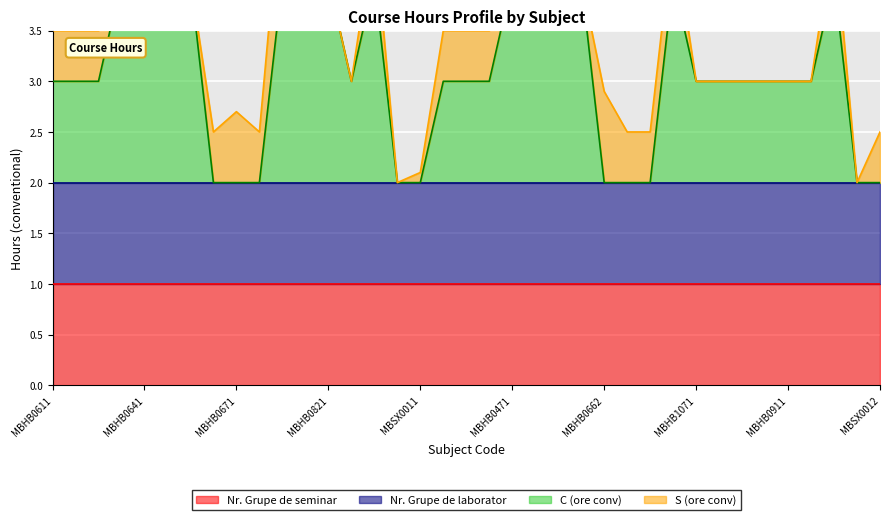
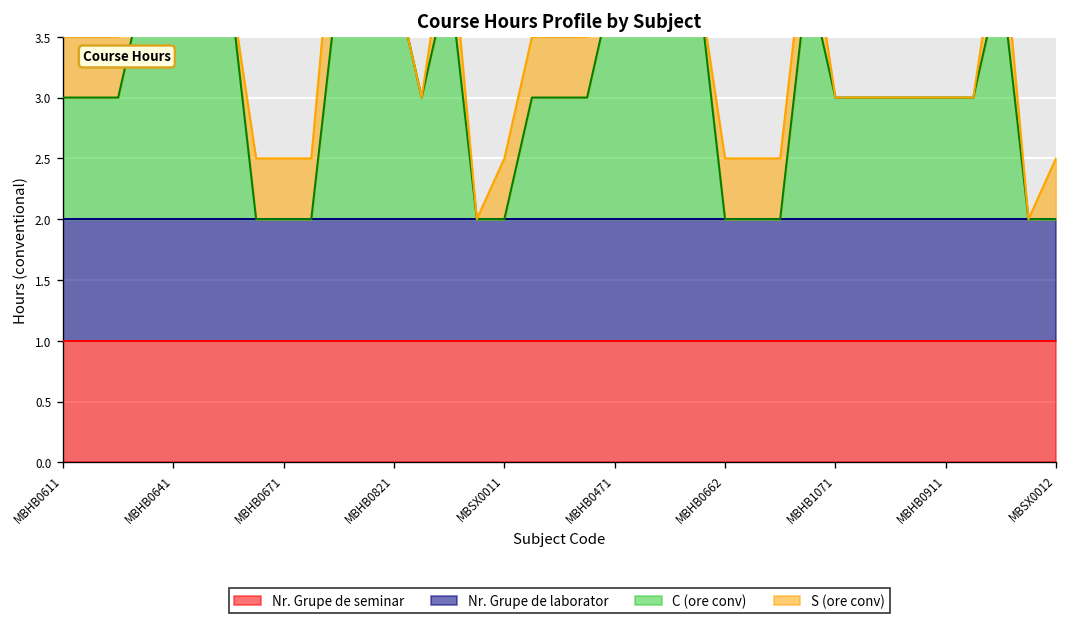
  {
    "Nr. Grupe de seminar": {
      "MBHB0611": 1.0,
      "MBHB0641": 1.0,
      "MBHB0671": 1.0,
      "MBHB0821": 1.0,
      "MBSX0011": 1.0,
      "MBHB0471": 1.0,
      "MBHB0662": 1.0,
      "MBHB1071": 1.0,
      "MBHB0911": 1.0,
      "MBSX0012": 1.0
    },
    "Nr. Grupe de laborator": {
      "MBHB0611": 2.0,
      "MBHB0641": 2.0,
      "MBHB0821": 2.0,
      "MBHB0471": 2.0,
      "MBHB1071": 2.0,
      "MBHB0911": 2.0
    },
    "C (ore conv)": {
      "MBHB0611": 1.0
    },
    "S (ore conv)": {
      "MBHB0611": 0.5,
-     "MBHB0671": 0.7,
-     "MBSX0011": 0.1,
-     "MBHB0662": 0.9,
+     "MBHB0671": 0.5,
+     "MBSX0011": 0.5,
+     "MBHB0662": 0.5,
      "MBSX0012": 0.5
    }
  }
